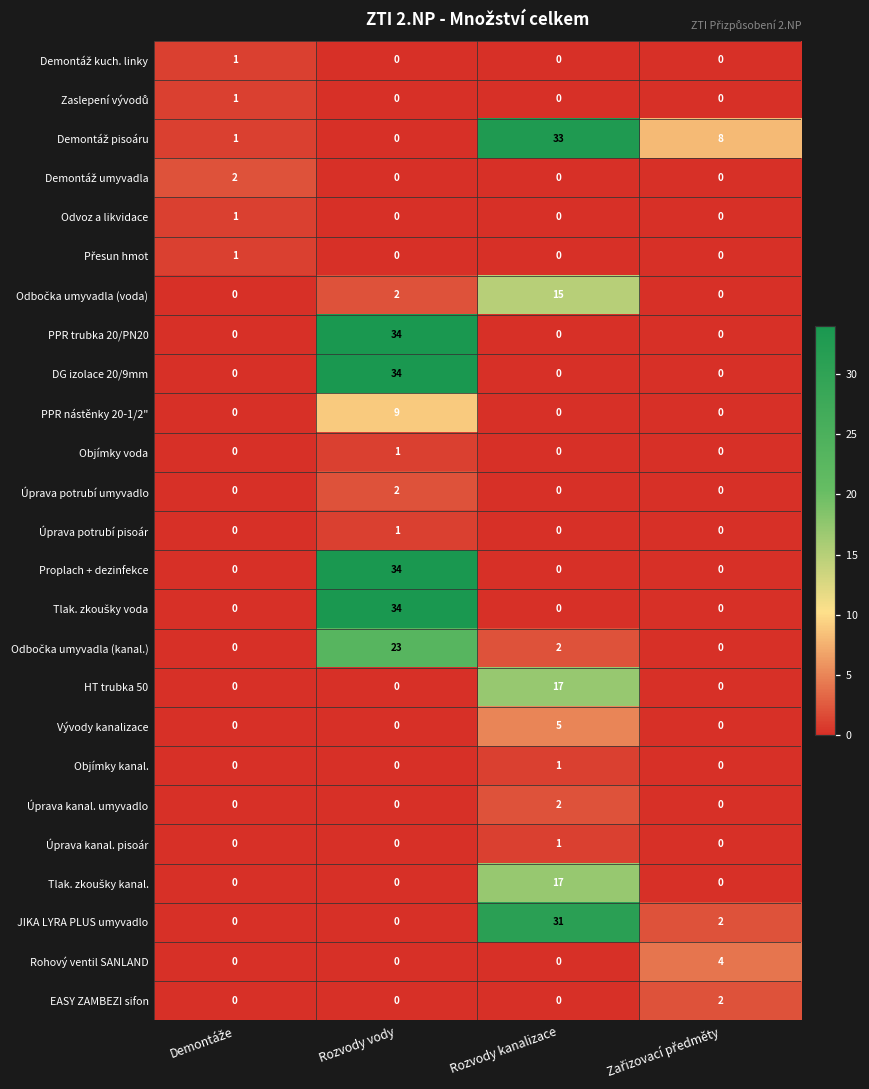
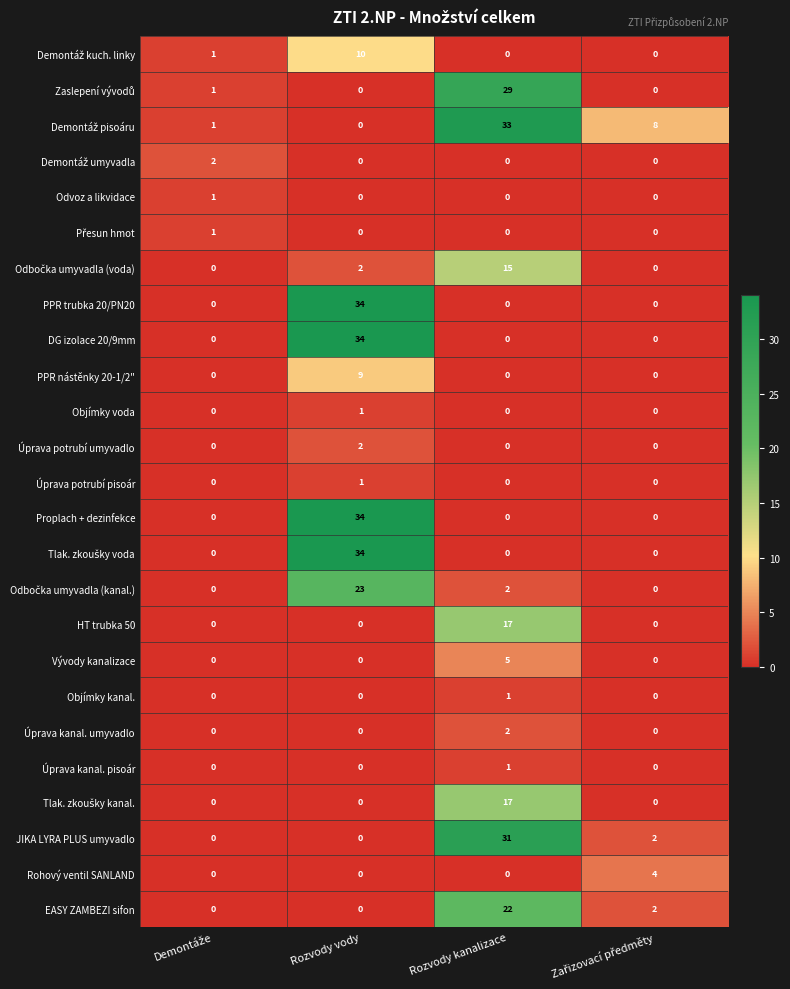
  {
    "Demontáž kuch. linky": {
      "Demontáže": 1,
-     "Rozvody vody": 0,
+     "Rozvody vody": 10,
      "Rozvody kanalizace": 0,
      "Zařizovací předměty": 0
    },
    "Zaslepení vývodů": {
      "Demontáže": 1,
      "Rozvody vody": 0,
-     "Rozvody kanalizace": 0,
+     "Rozvody kanalizace": 29,
      "Zařizovací předměty": 0
    },
    "Demontáž pisoáru": {
      "Demontáže": 1,
      "Rozvody vody": 0,
      "Rozvody kanalizace": 33,
      "Zařizovací předměty": 8
    },
    "Demontáž umyvadla": {
      "Demontáže": 2,
      "Rozvody vody": 0,
      "Rozvody kanalizace": 0,
      "Zařizovací předměty": 0
    },
    "Odvoz a likvidace": {
      "Demontáže": 1,
      "Rozvody vody": 0,
      "Rozvody kanalizace": 0,
      "Zařizovací předměty": 0
    },
    "Přesun hmot": {
      "Demontáže": 1,
      "Rozvody vody": 0,
      "Rozvody kanalizace": 0,
      "Zařizovací předměty": 0
    },
    "Odbočka umyvadla (voda)": {
      "Demontáže": 0,
      "Rozvody vody": 2,
      "Rozvody kanalizace": 15,
      "Zařizovací předměty": 0
    },
    "PPR trubka 20/PN20": {
      "Demontáže": 0,
      "Rozvody vody": 34,
      "Rozvody kanalizace": 0,
      "Zařizovací předměty": 0
    },
    "DG izolace 20/9mm": {
      "Demontáže": 0,
      "Rozvody vody": 34,
      "Rozvody kanalizace": 0,
      "Zařizovací předměty": 0
    },
    "PPR nástěnky 20-1/2\"": {
      "Demontáže": 0,
      "Rozvody vody": 9,
      "Rozvody kanalizace": 0,
      "Zařizovací předměty": 0
    },
    "Objímky voda": {
      "Demontáže": 0,
      "Rozvody vody": 1,
      "Rozvody kanalizace": 0,
      "Zařizovací předměty": 0
    },
    "Úprava potrubí umyvadlo": {
      "Demontáže": 0,
      "Rozvody vody": 2,
      "Rozvody kanalizace": 0,
      "Zařizovací předměty": 0
    },
    "Úprava potrubí pisoár": {
      "Demontáže": 0,
      "Rozvody vody": 1,
      "Rozvody kanalizace": 0,
      "Zařizovací předměty": 0
    },
    "Proplach + dezinfekce": {
      "Demontáže": 0,
      "Rozvody vody": 34,
      "Rozvody kanalizace": 0,
      "Zařizovací předměty": 0
    },
    "Tlak. zkoušky voda": {
      "Demontáže": 0,
      "Rozvody vody": 34,
      "Rozvody kanalizace": 0,
      "Zařizovací předměty": 0
    },
    "Odbočka umyvadla (kanal.)": {
      "Demontáže": 0,
      "Rozvody vody": 23,
      "Rozvody kanalizace": 2,
      "Zařizovací předměty": 0
    },
    "HT trubka 50": {
      "Demontáže": 0,
      "Rozvody vody": 0,
      "Rozvody kanalizace": 17,
      "Zařizovací předměty": 0
    },
    "Vývody kanalizace": {
      "Demontáže": 0,
      "Rozvody vody": 0,
      "Rozvody kanalizace": 5,
      "Zařizovací předměty": 0
    },
    "Objímky kanal.": {
      "Demontáže": 0,
      "Rozvody vody": 0,
      "Rozvody kanalizace": 1,
      "Zařizovací předměty": 0
    },
    "Úprava kanal. umyvadlo": {
      "Demontáže": 0,
      "Rozvody vody": 0,
      "Rozvody kanalizace": 2,
      "Zařizovací předměty": 0
    },
    "Úprava kanal. pisoár": {
      "Demontáže": 0,
      "Rozvody vody": 0,
      "Rozvody kanalizace": 1,
      "Zařizovací předměty": 0
    },
    "Tlak. zkoušky kanal.": {
      "Demontáže": 0,
      "Rozvody vody": 0,
      "Rozvody kanalizace": 17,
      "Zařizovací předměty": 0
    },
    "JIKA LYRA PLUS umyvadlo": {
      "Demontáže": 0,
      "Rozvody vody": 0,
      "Rozvody kanalizace": 31,
      "Zařizovací předměty": 2
    },
    "Rohový ventil SANLAND": {
      "Demontáže": 0,
      "Rozvody vody": 0,
      "Rozvody kanalizace": 0,
      "Zařizovací předměty": 4
    },
    "EASY ZAMBEZI sifon": {
      "Demontáže": 0,
      "Rozvody vody": 0,
-     "Rozvody kanalizace": 0,
+     "Rozvody kanalizace": 22,
      "Zařizovací předměty": 2
    }
  }
